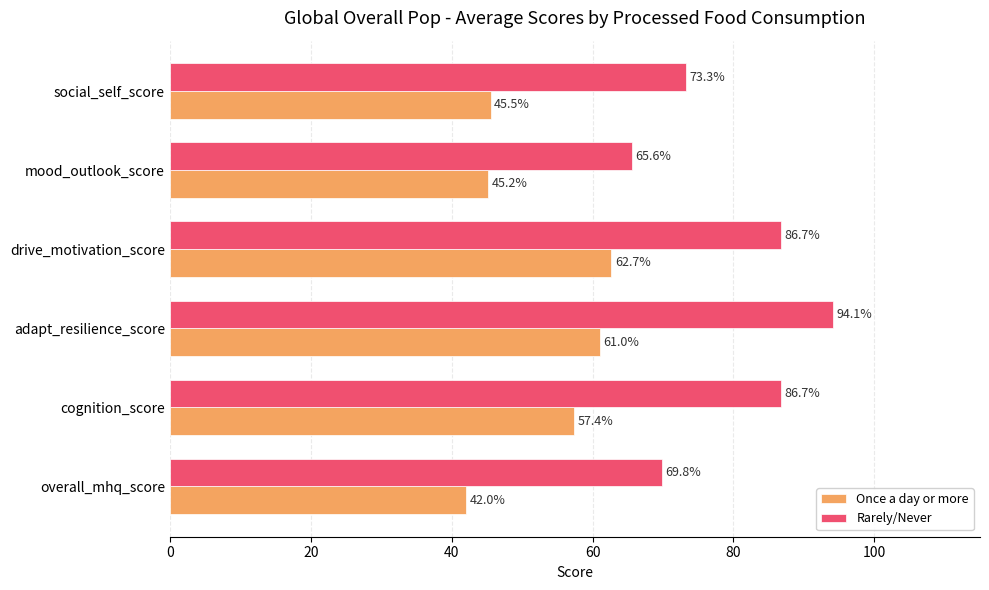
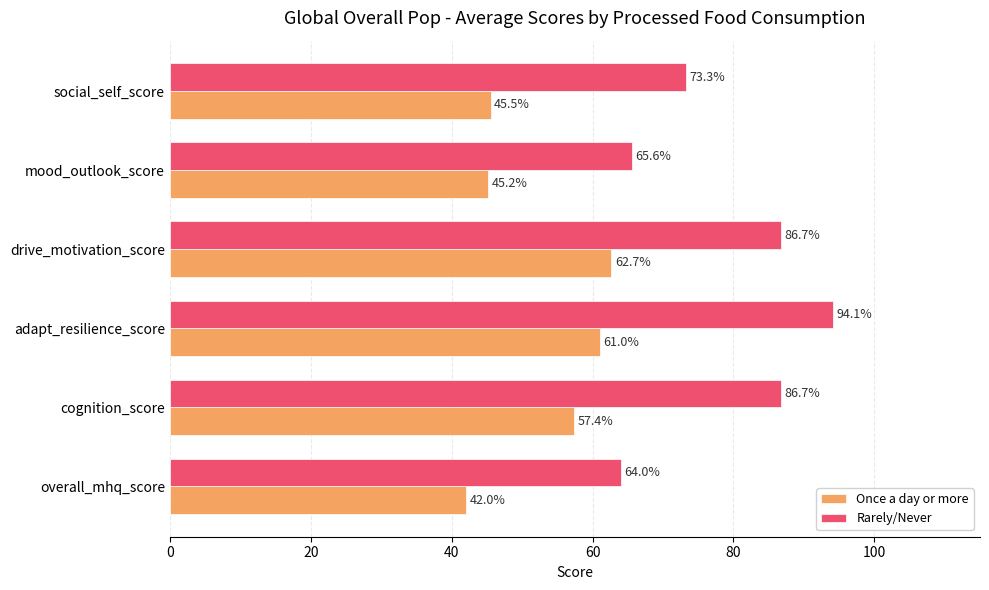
  {
    "Once a day or more": {
      "social_self_score": "45.5%",
      "mood_outlook_score": "45.2%",
      "drive_motivation_score": "62.7%",
      "adapt_resilience_score": "61.0%",
      "cognition_score": "57.4%",
      "overall_mhq_score": "42.0%"
    },
    "Rarely/Never": {
      "social_self_score": "73.3%",
      "mood_outlook_score": "65.6%",
      "drive_motivation_score": "86.7%",
      "adapt_resilience_score": "94.1%",
      "cognition_score": "86.7%",
-     "overall_mhq_score": "69.8%"
+     "overall_mhq_score": "64.0%"
    }
  }
